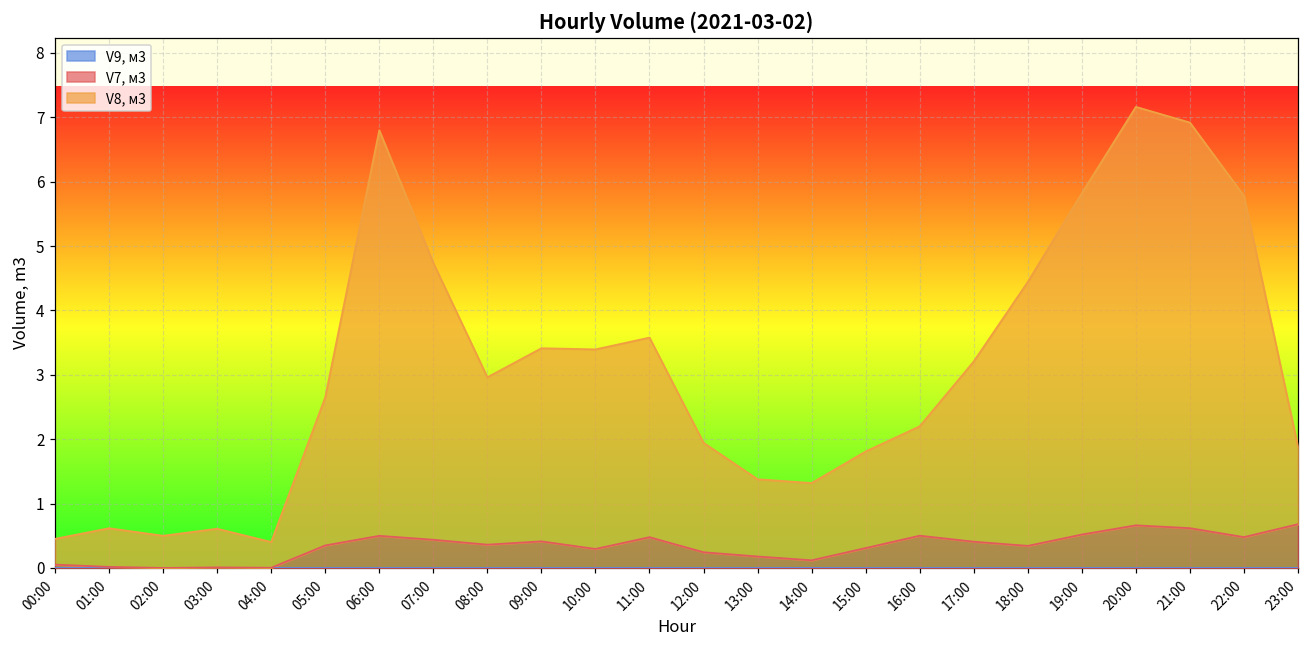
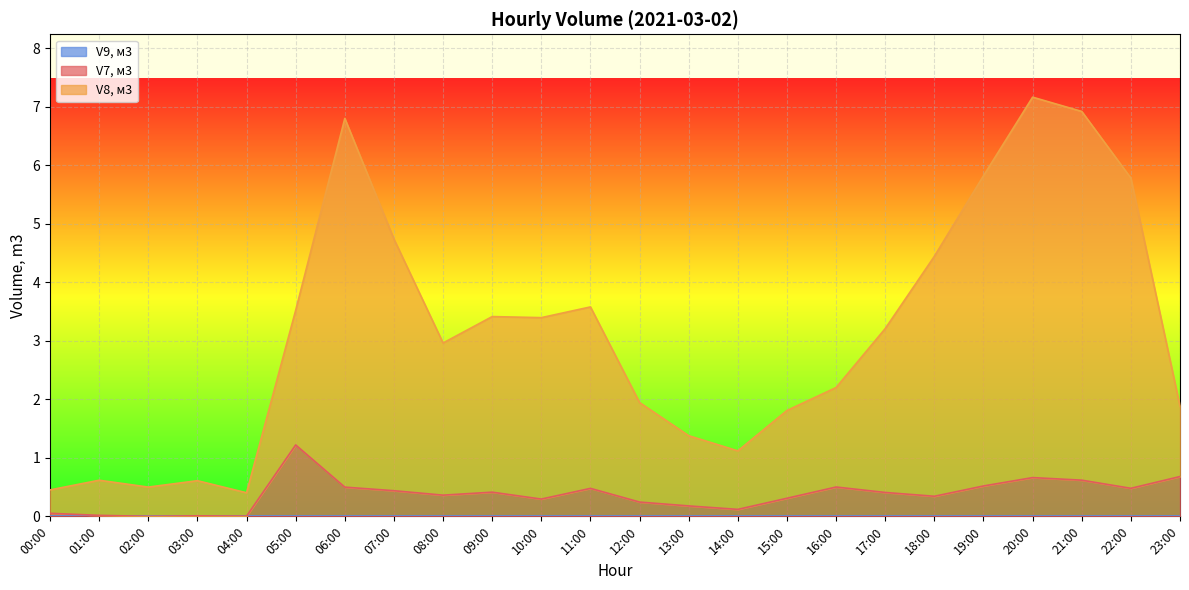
  {
    "V9, м3": {
      "00:00": 0.0,
      "05:00": 0.0,
      "06:00": 0.0,
      "07:00": 0.0,
      "08:00": 0.0,
      "09:00": 0.0,
      "10:00": 0.0,
      "11:00": 0.0,
      "12:00": 0.0,
      "13:00": 0.0,
      "14:00": 0.0,
      "15:00": 0.0,
      "16:00": 0.0,
      "17:00": 0.0,
      "18:00": 0.0,
      "19:00": 0.0,
      "20:00": 0.0,
      "21:00": 0.0,
      "22:00": 0.0,
      "23:00": 0.0
    },
    "V7, м3": {
      "00:00": 0.1,
-     "05:00": 0.4,
+     "05:00": 1.2,
      "06:00": 0.5,
      "07:00": 0.4,
      "08:00": 0.4,
      "09:00": 0.4,
      "10:00": 0.3,
      "11:00": 0.5,
      "12:00": 0.2,
      "13:00": 0.2,
      "14:00": 0.1,
      "15:00": 0.3,
      "16:00": 0.5,
      "17:00": 0.4,
      "18:00": 0.3,
      "19:00": 0.5,
      "20:00": 0.7,
      "21:00": 0.6,
      "22:00": 0.5,
      "23:00": 0.7
    },
    "V8, м3": {
      "00:00": 0.4,
      "01:00": 0.6,
      "02:00": 0.5,
      "03:00": 0.6,
      "04:00": 0.4,
      "05:00": 2.3,
      "06:00": 6.3,
      "07:00": 4.3,
      "08:00": 2.6,
      "09:00": 3.0,
      "10:00": 3.1,
      "11:00": 3.1,
      "12:00": 1.7,
      "13:00": 1.2,
-     "14:00": 1.2,
+     "14:00": 1.0,
      "15:00": 1.5,
      "16:00": 1.7,
      "17:00": 2.8,
      "18:00": 4.1,
      "19:00": 5.3,
      "20:00": 6.5,
      "21:00": 6.3,
      "22:00": 5.3,
      "23:00": 1.2
    }
  }
